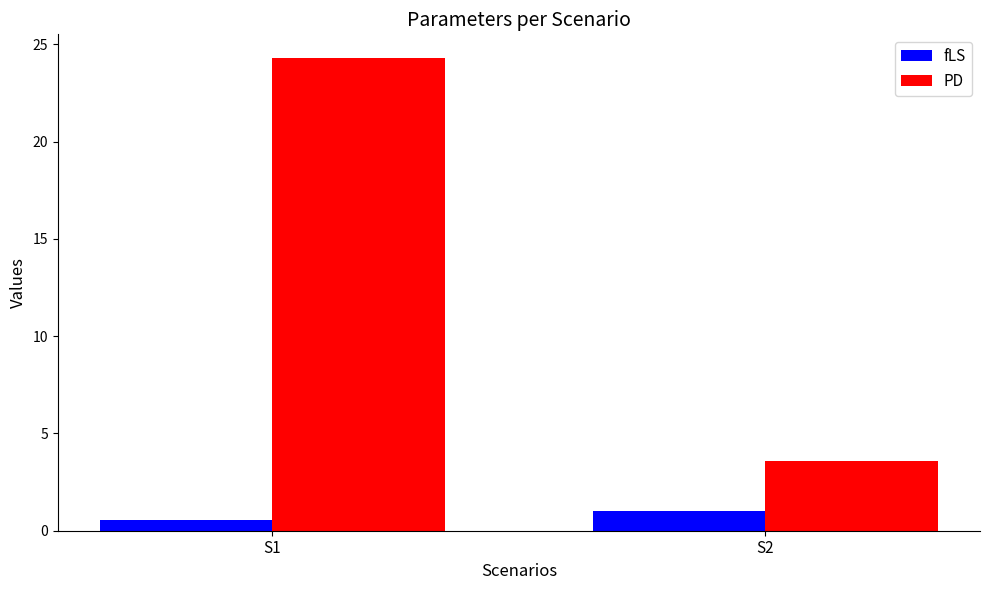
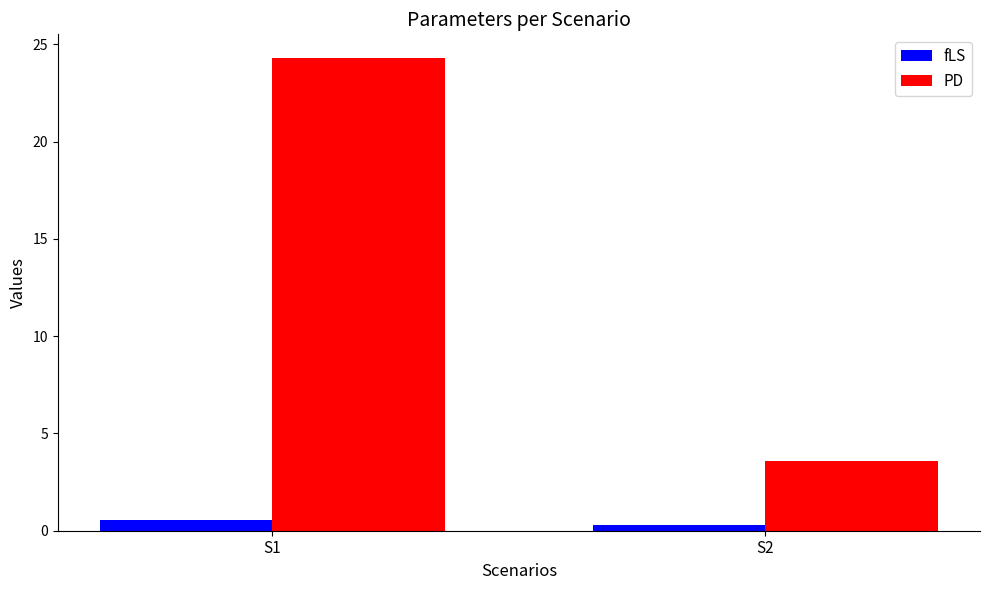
  {
    "fLS": {
      "S1": 0.6,
-     "S2": 1.0
+     "S2": 0.3
    },
    "PD": {
      "S1": 24.3,
      "S2": 3.6
    }
  }
